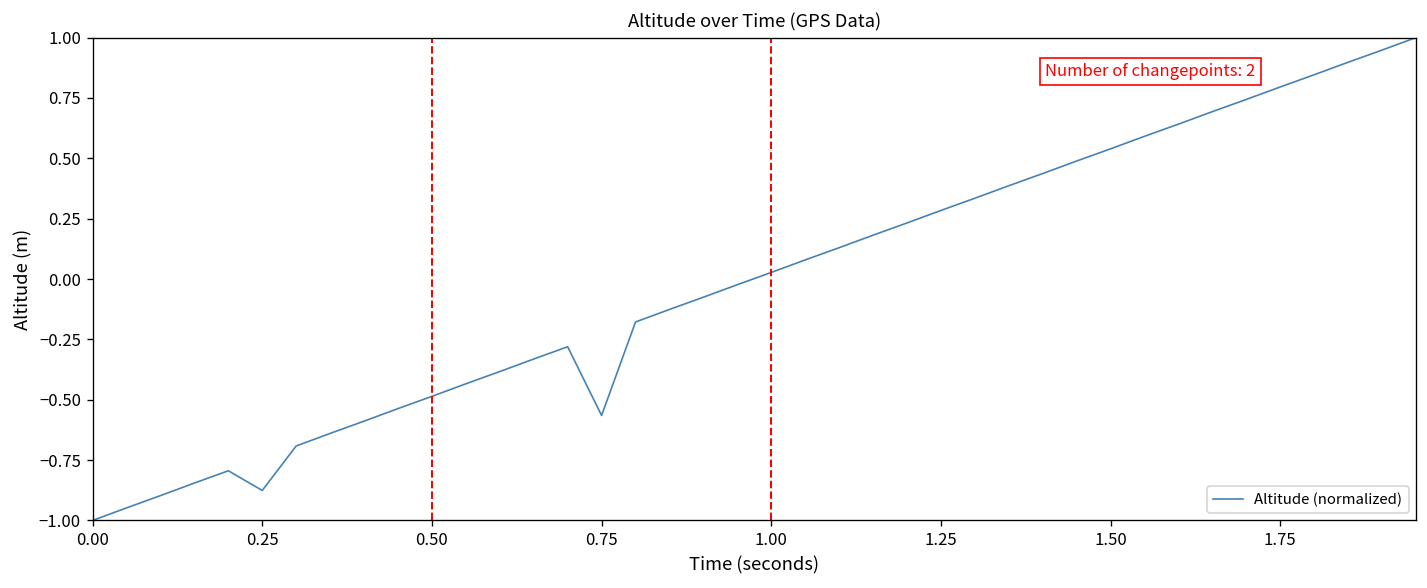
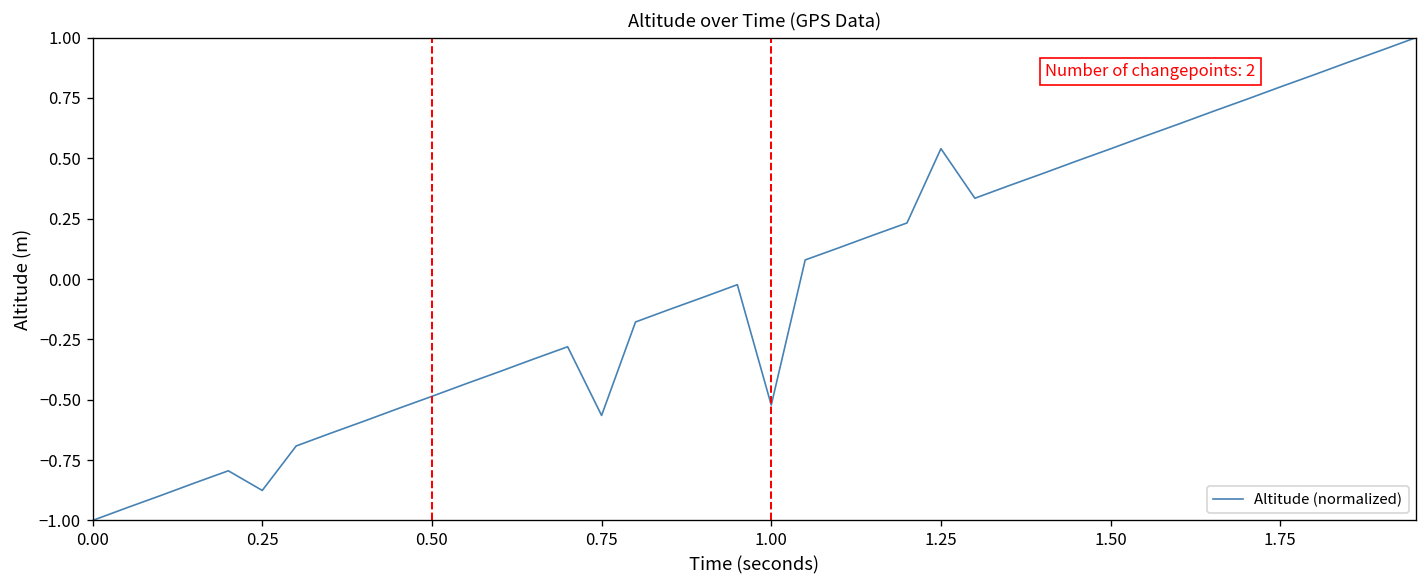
  {
    "0.00": -1.00,
    "0.25": -0.88,
    "0.50": -0.49,
    "0.75": -0.57,
-   "1.00": 0.03,
-   "1.25": 0.28,
+   "1.00": -0.52,
+   "1.25": 0.54,
    "1.50": 0.54,
    "1.75": 0.80
  }
